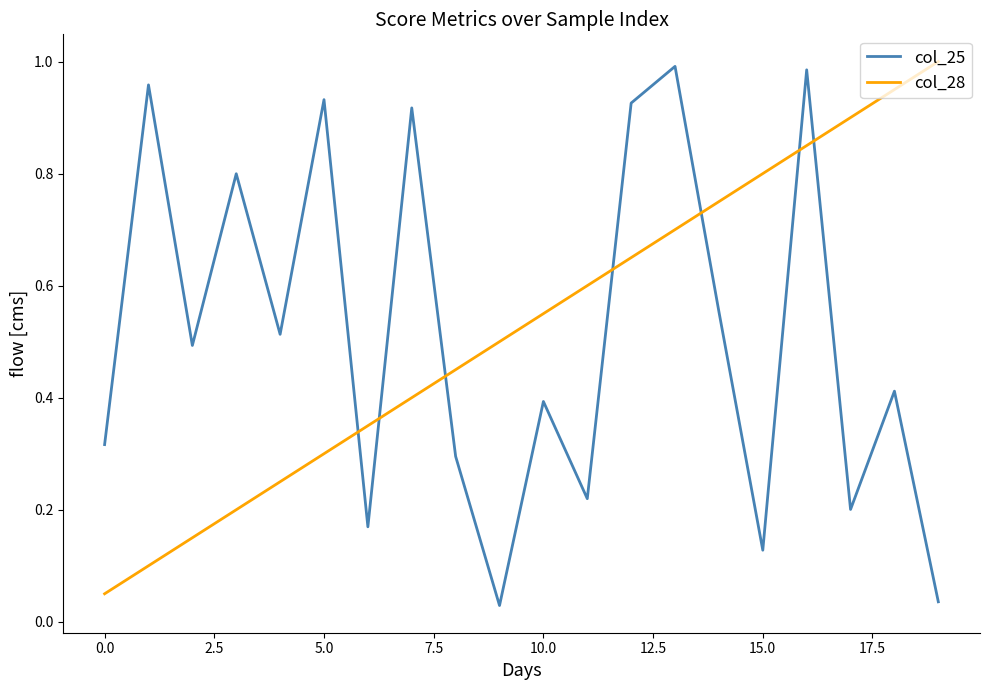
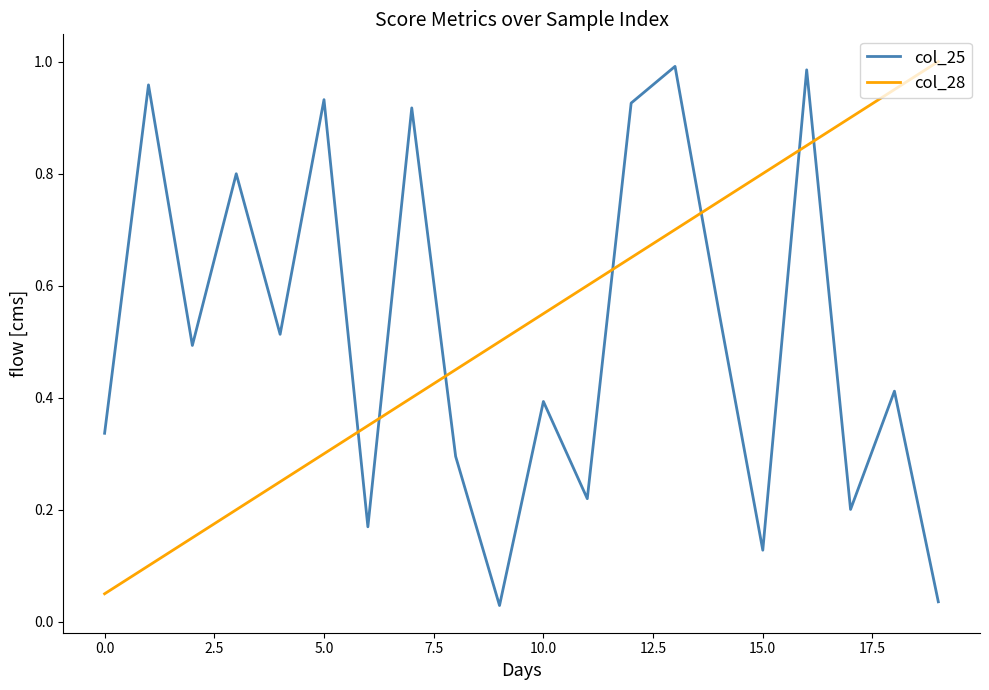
  {
    "col_25": {
-     "0.0": 0.32,
+     "0.0": 0.34,
      "5.0": 0.93,
      "10.0": 0.39,
      "15.0": 0.13
    },
    "col_28": {
      "0.0": 0.05,
      "5.0": 0.30,
      "10.0": 0.55,
      "15.0": 0.80
    }
  }
